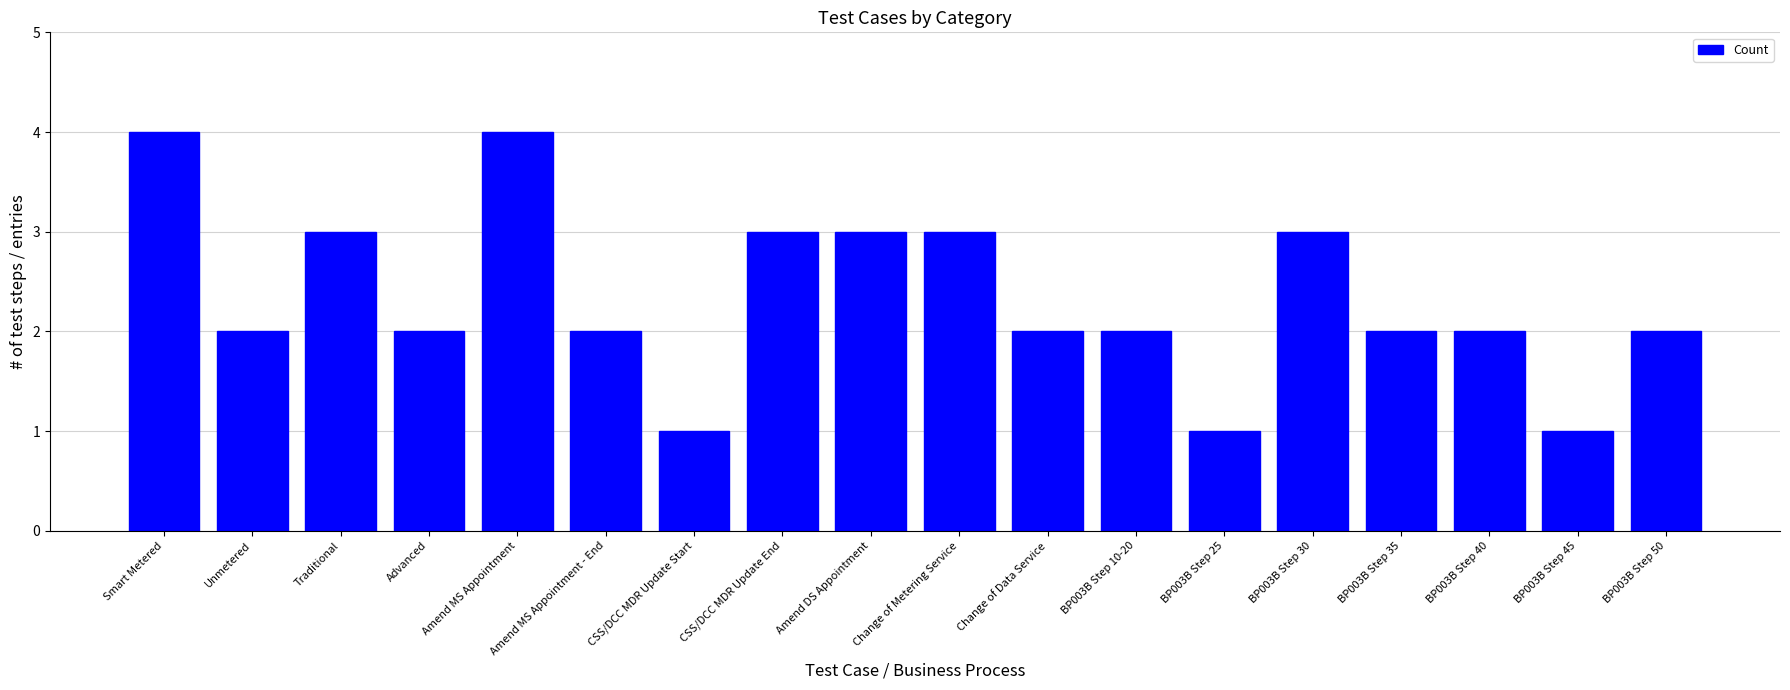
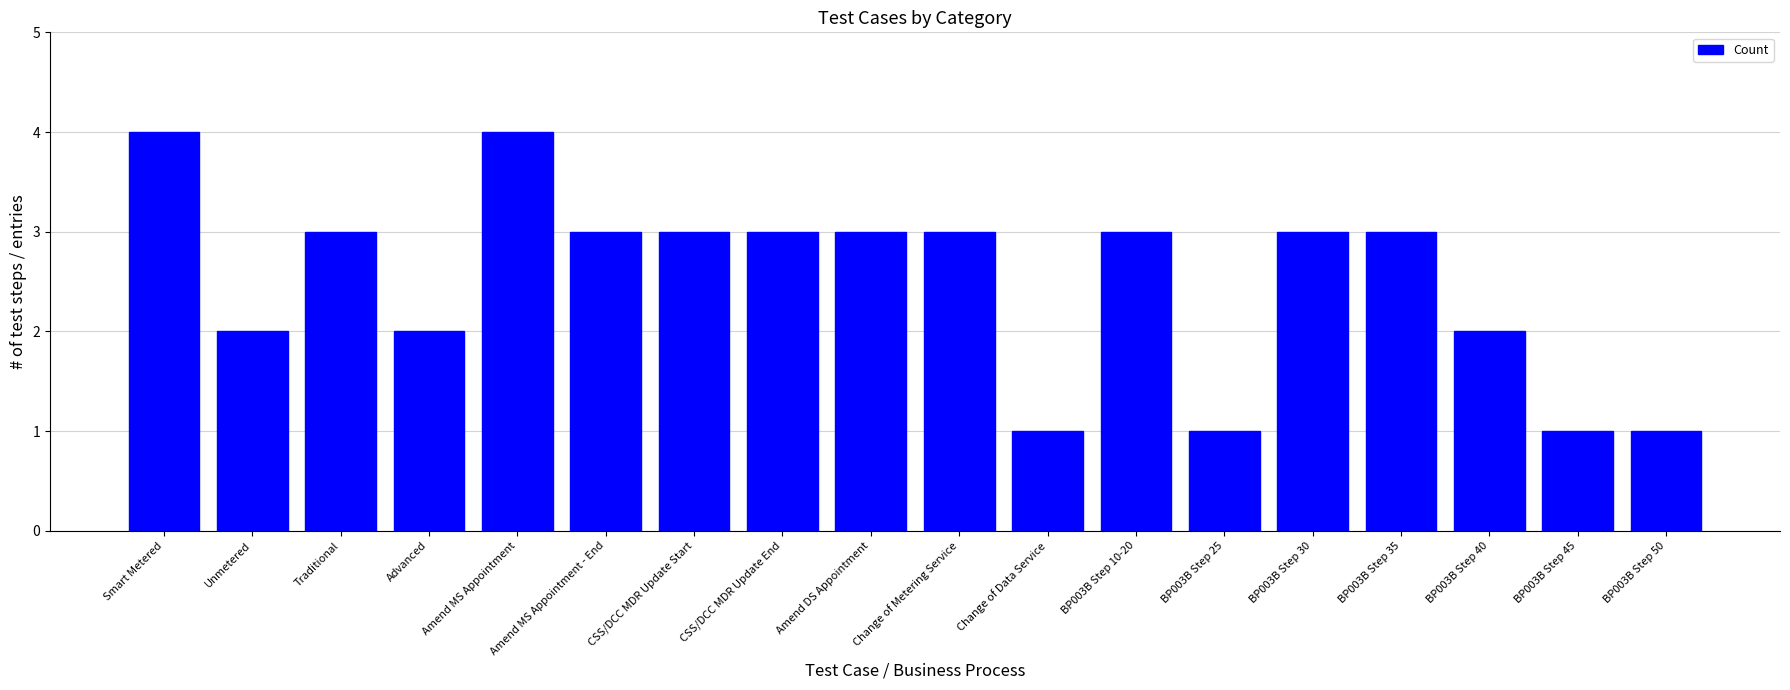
  {
    "Smart Metered": 4,
    "Unmetered": 2,
    "Traditional": 3,
    "Advanced": 2,
    "Amend MS Appointment": 4,
-   "Amend MS Appointment - End": 2,
-   "CSS/DCC MDR Update Start": 1,
+   "Amend MS Appointment - End": 3,
+   "CSS/DCC MDR Update Start": 3,
    "CSS/DCC MDR Update End": 3,
    "Amend DS Appointment": 3,
    "Change of Metering Service": 3,
-   "Change of Data Service": 2,
-   "BP003B Step 10-20": 2,
+   "Change of Data Service": 1,
+   "BP003B Step 10-20": 3,
    "BP003B Step 25": 1,
    "BP003B Step 30": 3,
-   "BP003B Step 35": 2,
+   "BP003B Step 35": 3,
    "BP003B Step 40": 2,
    "BP003B Step 45": 1,
-   "BP003B Step 50": 2
+   "BP003B Step 50": 1
  }
